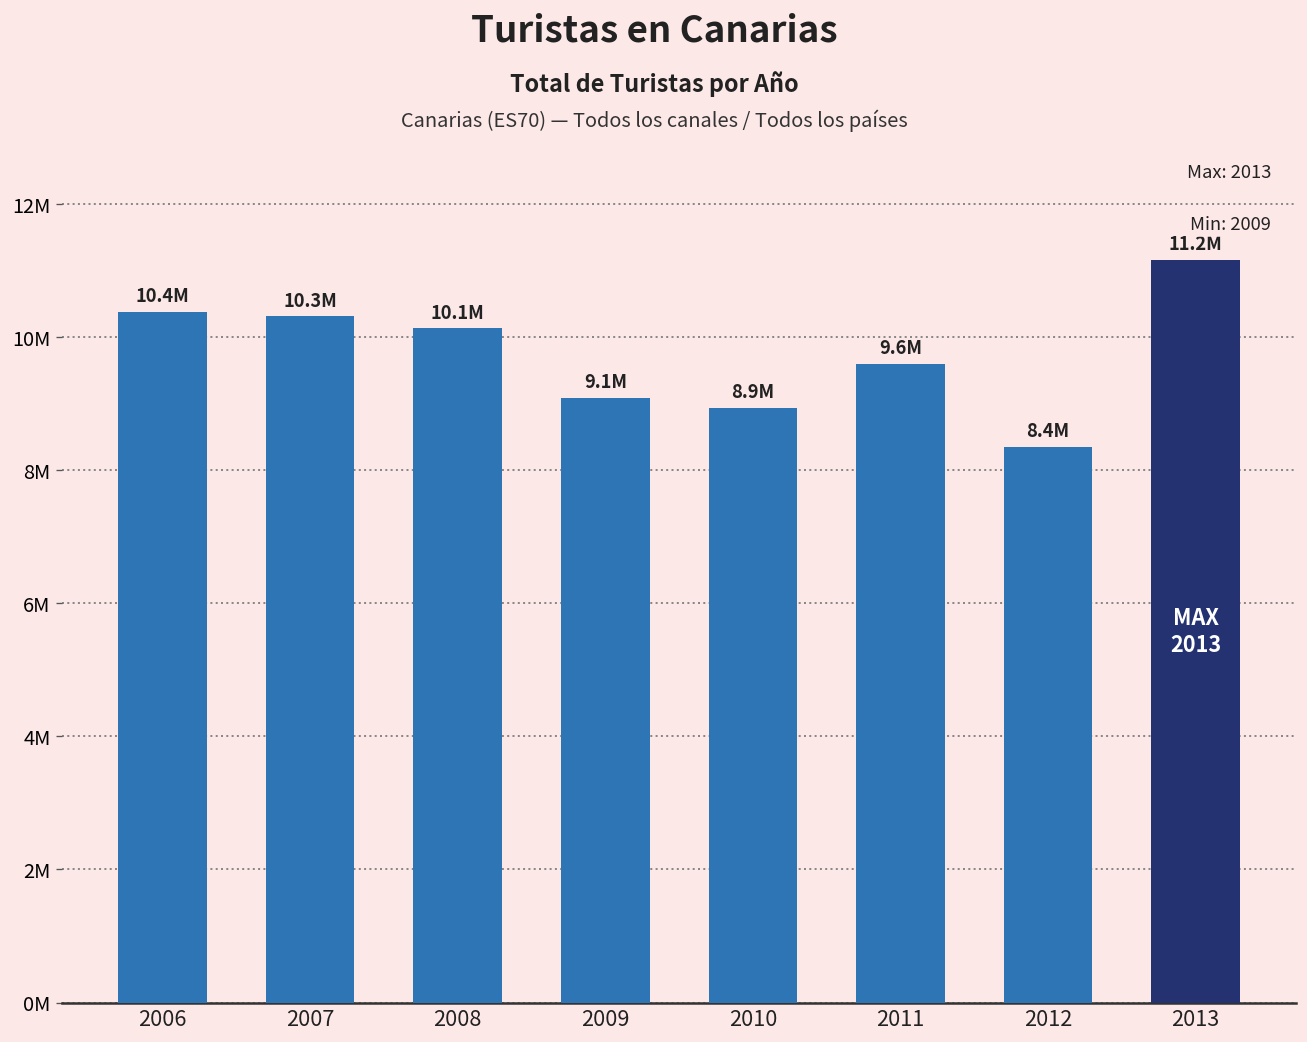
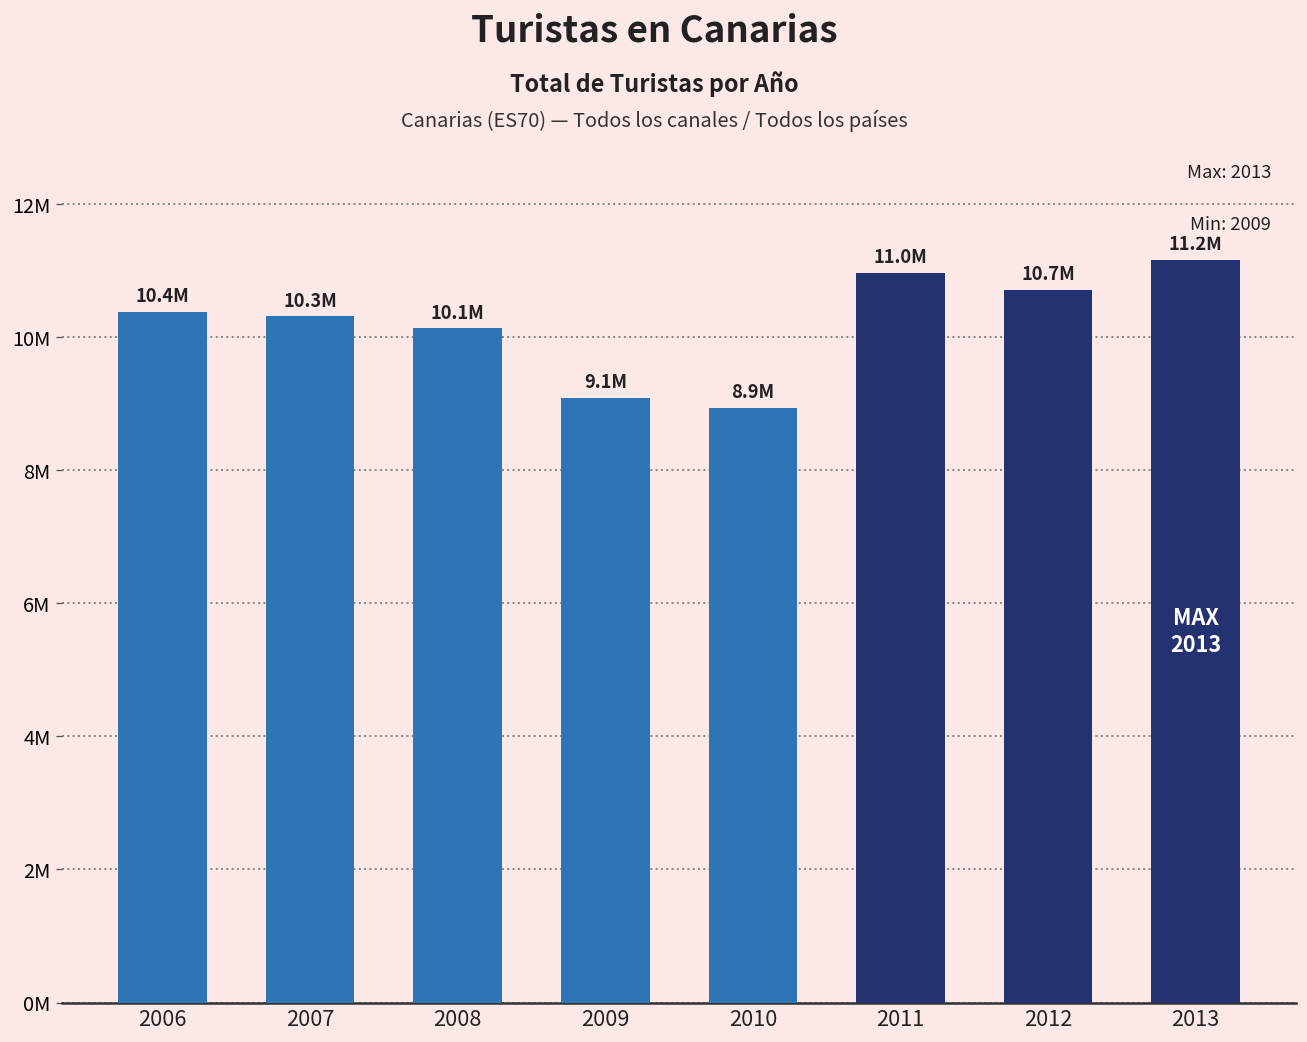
  {
    "2006": "10.4M",
    "2007": "10.3M",
    "2008": "10.1M",
    "2009": "9.1M",
    "2010": "8.9M",
-   "2011": "9.6M",
-   "2012": "8.4M"
+   "2011": "11.0M",
+   "2012": "10.7M"
  }
